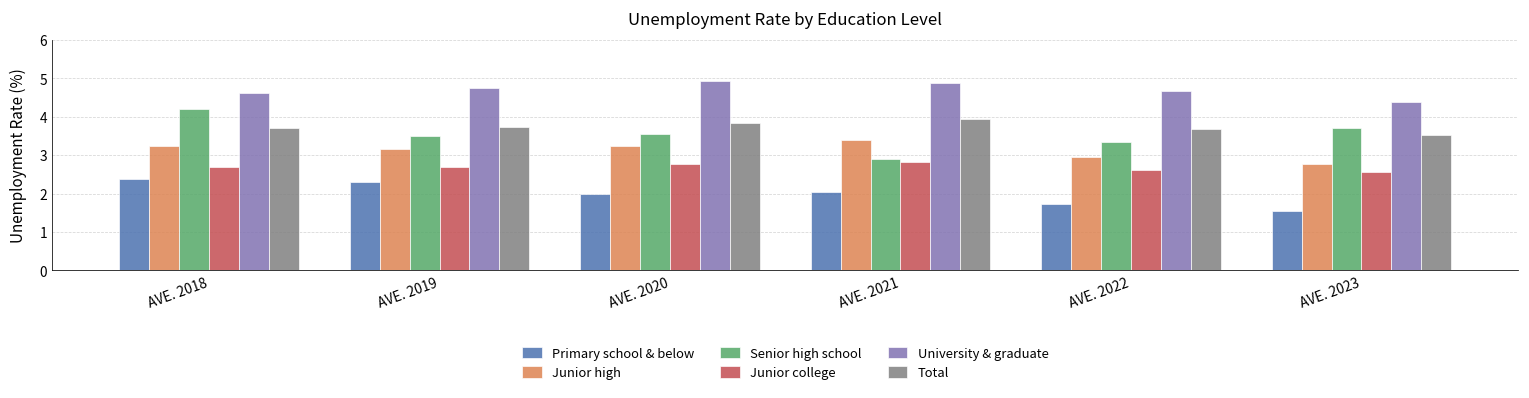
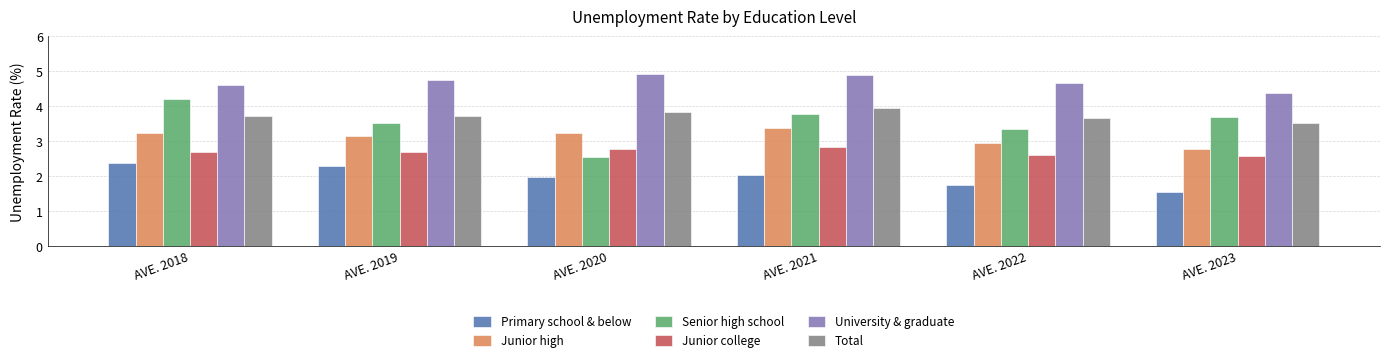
  {
    "Senior high school": {
      "AVE. 2018": 4.2,
      "AVE. 2019": 3.5,
-     "AVE. 2020": 3.6,
-     "AVE. 2021": 2.9,
+     "AVE. 2020": 2.6,
+     "AVE. 2021": 3.8,
      "AVE. 2022": 3.3,
      "AVE. 2023": 3.7
    }
  }
